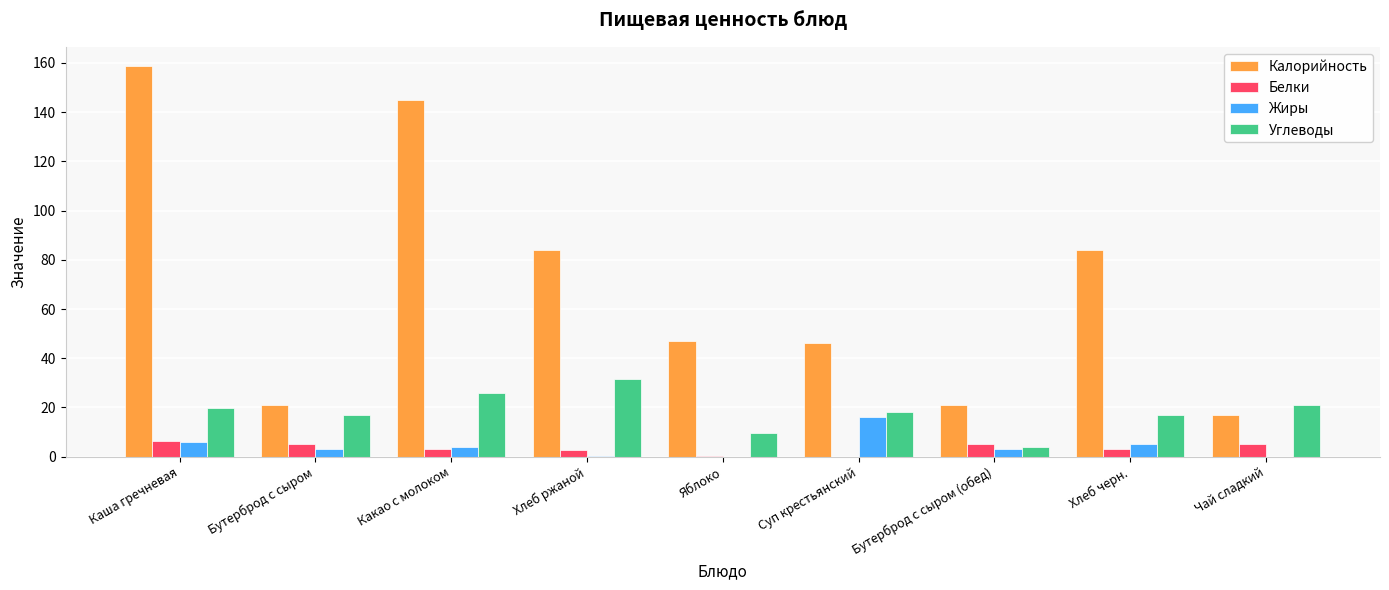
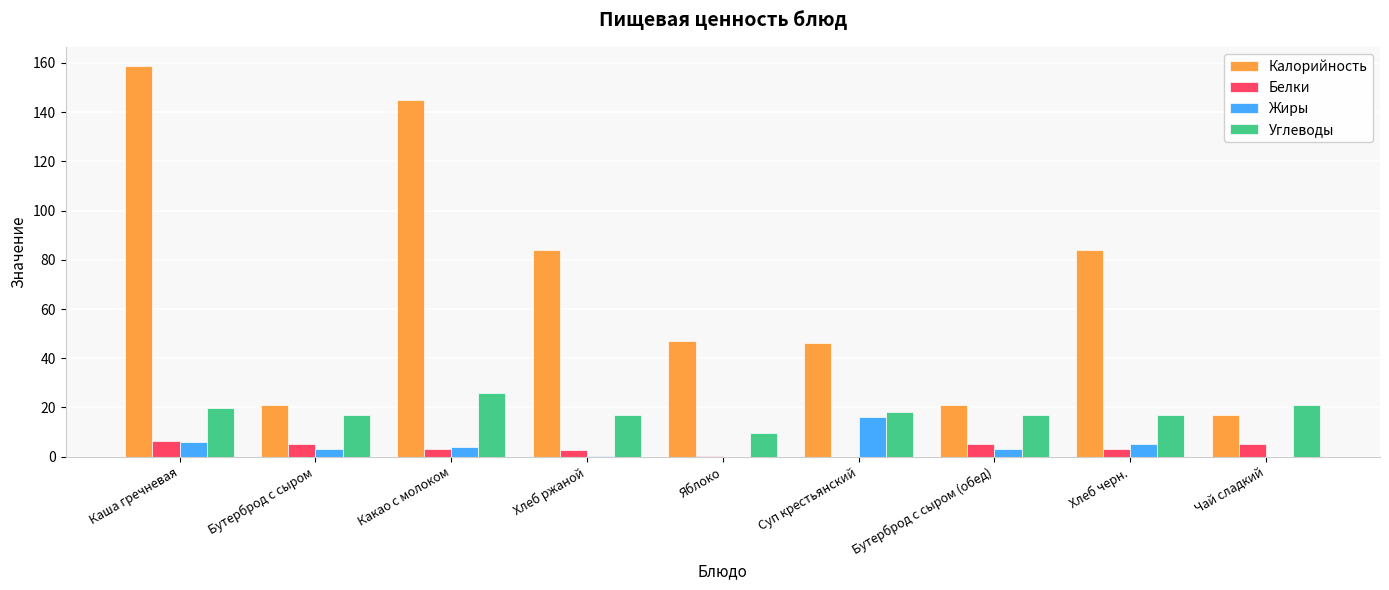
  {
    "Калорийность": {
      "Каша гречневая": 159,
      "Бутерброд с сыром": 21,
      "Какао с молоком": 145,
      "Хлеб ржаной": 84,
      "Яблоко": 47,
      "Суп крестьянский": 46,
      "Бутерброд с сыром (обед)": 21,
      "Хлеб черн.": 84,
      "Чай сладкий": 17
    },
    "Белки": {
      "Каша гречневая": 6,
      "Бутерброд с сыром": 5,
      "Какао с молоком": 3,
      "Хлеб ржаной": 3,
      "Суп крестьянский": 0,
      "Бутерброд с сыром (обед)": 5,
      "Хлеб черн.": 3,
      "Чай сладкий": 5
    },
    "Жиры": {
      "Каша гречневая": 6,
      "Бутерброд с сыром": 3,
      "Какао с молоком": 4,
      "Яблоко": 0,
      "Суп крестьянский": 16,
      "Бутерброд с сыром (обед)": 3,
      "Хлеб черн.": 5,
      "Чай сладкий": 0
    },
    "Углеводы": {
      "Каша гречневая": 20,
      "Бутерброд с сыром": 17,
      "Какао с молоком": 26,
-     "Хлеб ржаной": 31,
+     "Хлеб ржаной": 17,
      "Яблоко": 10,
      "Суп крестьянский": 18,
-     "Бутерброд с сыром (обед)": 4,
+     "Бутерброд с сыром (обед)": 17,
      "Хлеб черн.": 17,
      "Чай сладкий": 21
    }
  }
